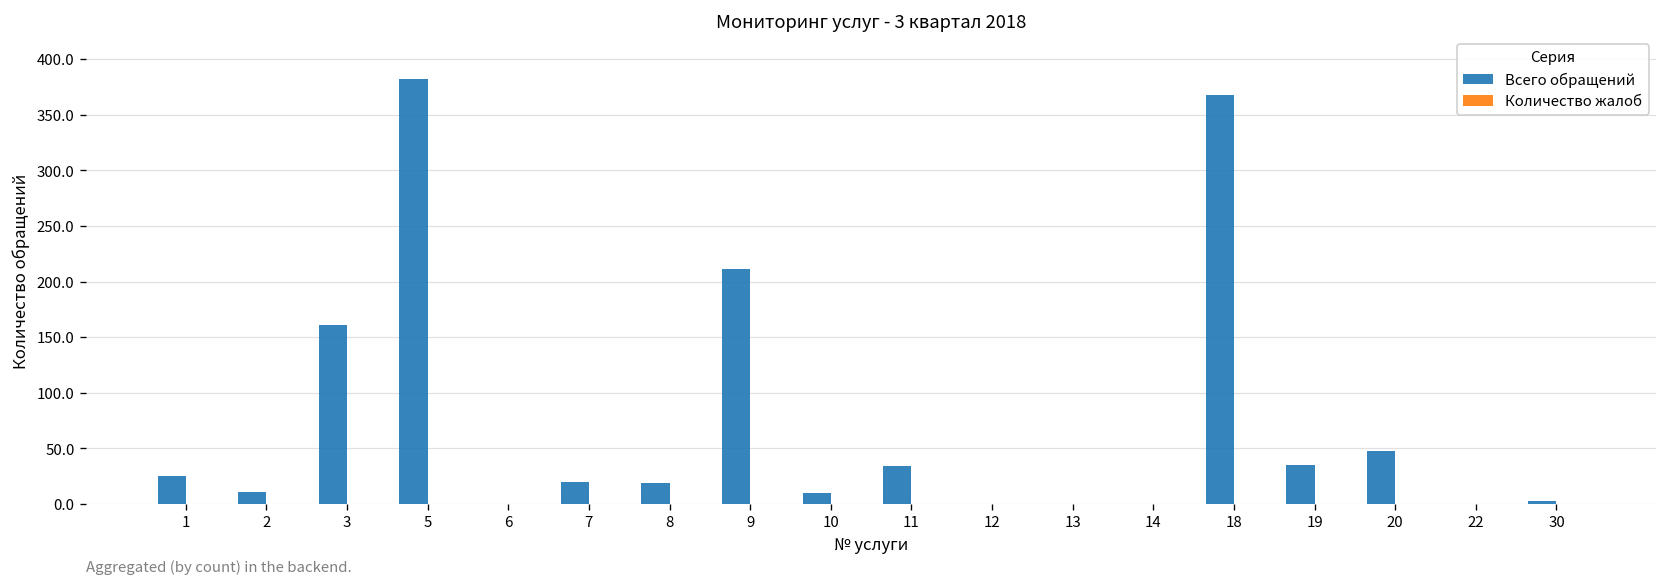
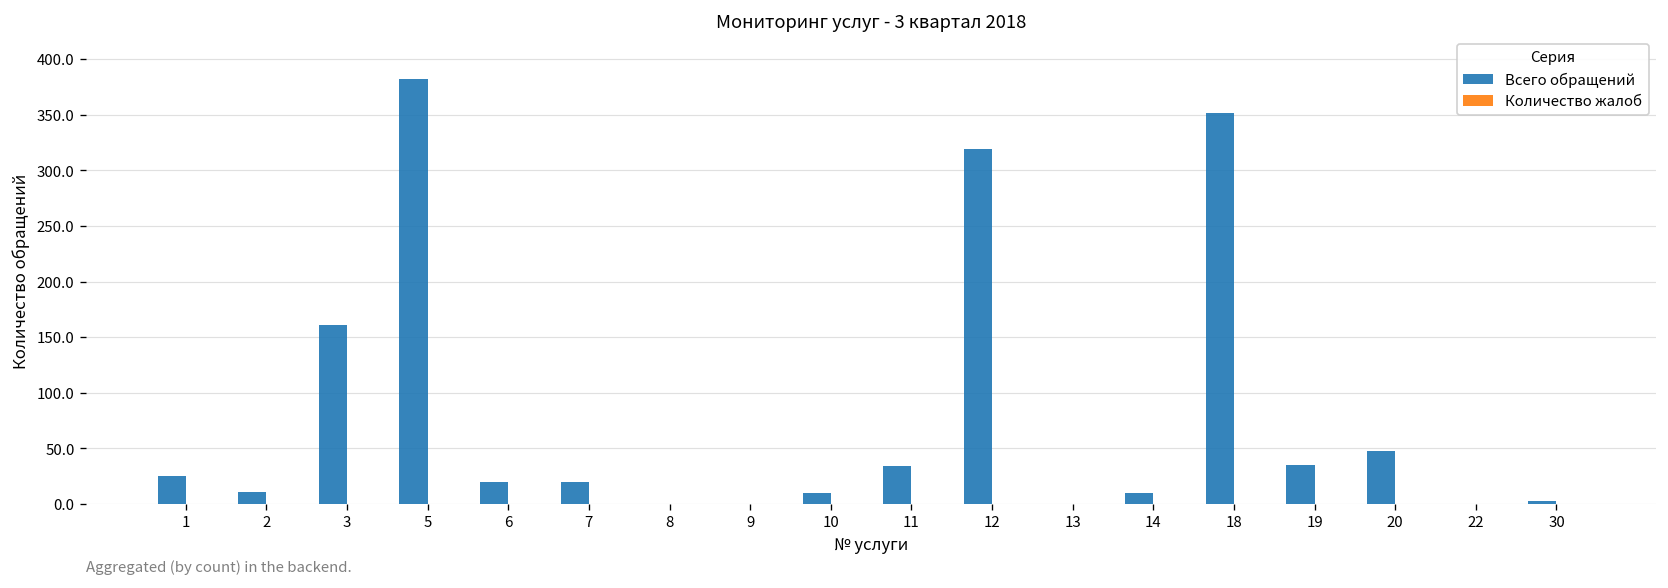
  {
    "Всего обращений": {
      "1": 30,
      "2": 10,
      "3": 160,
      "5": 380,
-     "6": 0,
+     "6": 20,
      "7": 20,
-     "8": 20,
-     "9": 210,
+     "8": 0,
+     "9": 0,
      "10": 10,
      "11": 30,
-     "12": 0,
+     "12": 320,
      "13": 0,
-     "14": 0,
-     "18": 370,
+     "14": 10,
+     "18": 350,
      "19": 40,
      "20": 50,
      "22": 0,
      "30": 0
    },
    "Количество жалоб": {
      "1": 0,
      "2": 0,
      "3": 0,
      "5": 0,
      "6": 0,
      "7": 0,
      "8": 0,
      "9": 0,
      "10": 0,
      "11": 0,
      "12": 0,
      "13": 0,
      "14": 0,
      "18": 0,
      "19": 0,
      "20": 0,
      "22": 0,
      "30": 0
    }
  }
